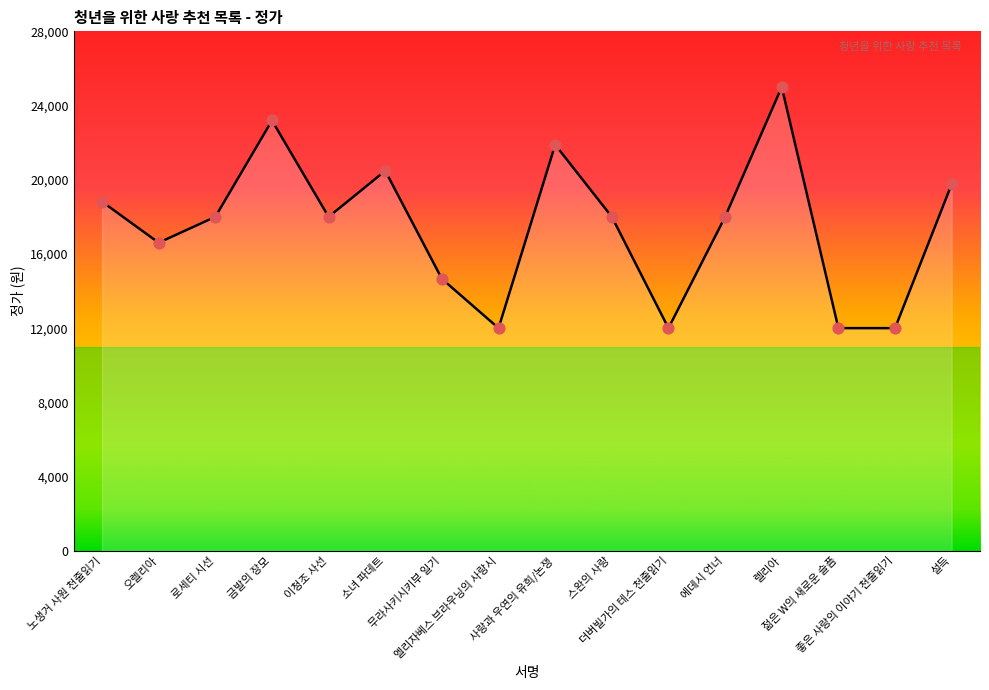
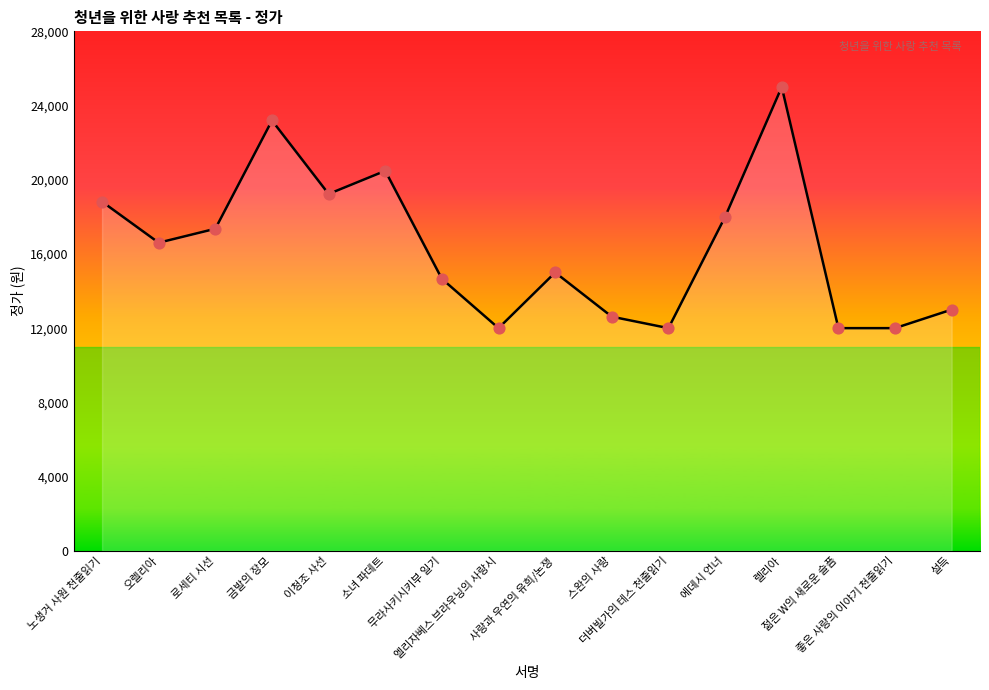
  {
    "노생거 사원 천줄읽기": "18,800",
    "오렐리아": "16,600",
-   "로세티 시선": "18,000",
+   "로세티 시선": "17,400",
    "금발의 장모": "23,200",
-   "이청조 사선": "18,000",
+   "이청조 사선": "19,200",
    "소녀 파데트": "20,500",
    "무라사키시키부 일기": "14,700",
    "엘리자베스 브라우닝의 사랑시": "12,000",
-   "사랑과 우연의 유희/논쟁": "21,900",
-   "스완의 사랑": "18,000",
+   "사랑과 우연의 유희/논쟁": "15,000",
+   "스완의 사랑": "12,600",
    "더버빌가의 테스 천줄읽기": "12,000",
    "에데시 언너": "18,000",
    "렐리아": "25,000",
    "젊은 W의 새로운 슬픔": "12,000",
    "좋은 사랑의 이야기 천줄읽기": "12,000",
-   "설득": "19,800"
+   "설득": "13,000"
  }
